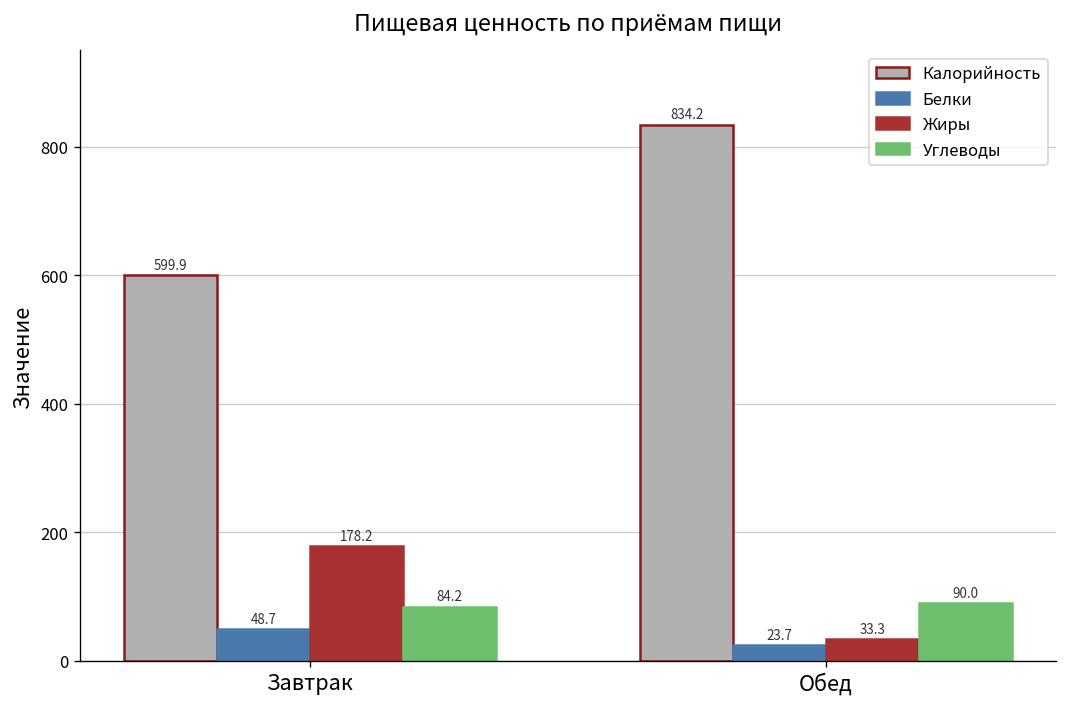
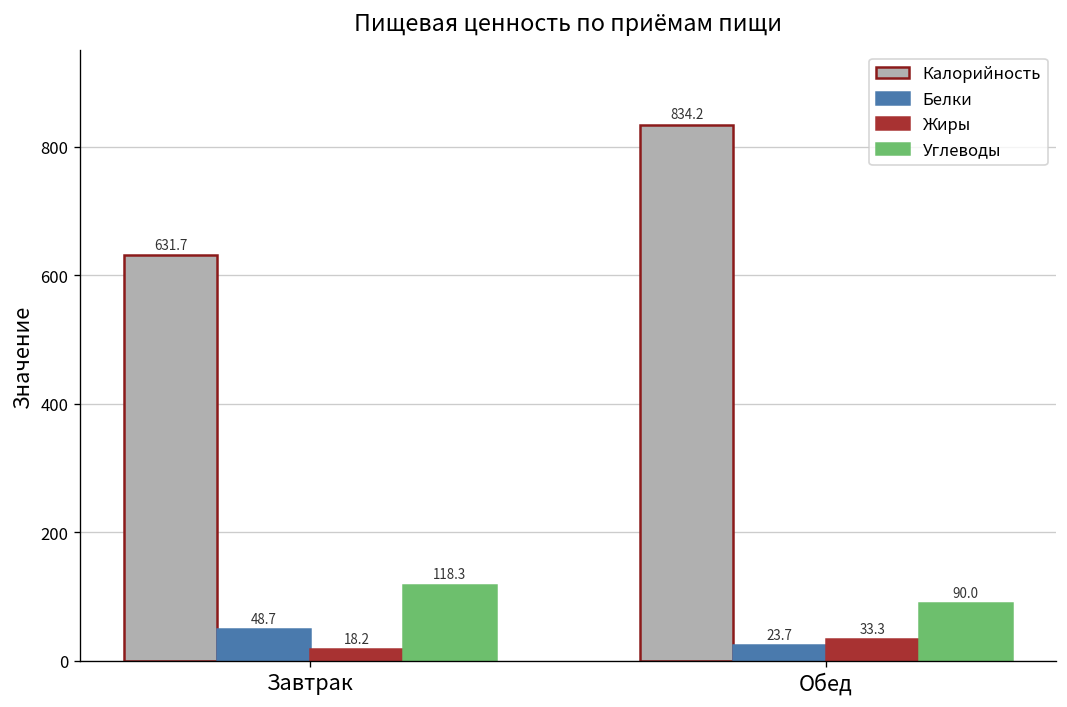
  {
    "Калорийность": {
-     "Завтрак": 599.9,
+     "Завтрак": 631.7,
      "Обед": 834.2
    },
    "Белки": {
      "Завтрак": 48.7,
      "Обед": 23.7
    },
    "Жиры": {
-     "Завтрак": 178.2,
+     "Завтрак": 18.2,
      "Обед": 33.3
    },
    "Углеводы": {
-     "Завтрак": 84.2,
+     "Завтрак": 118.3,
      "Обед": 90.0
    }
  }
